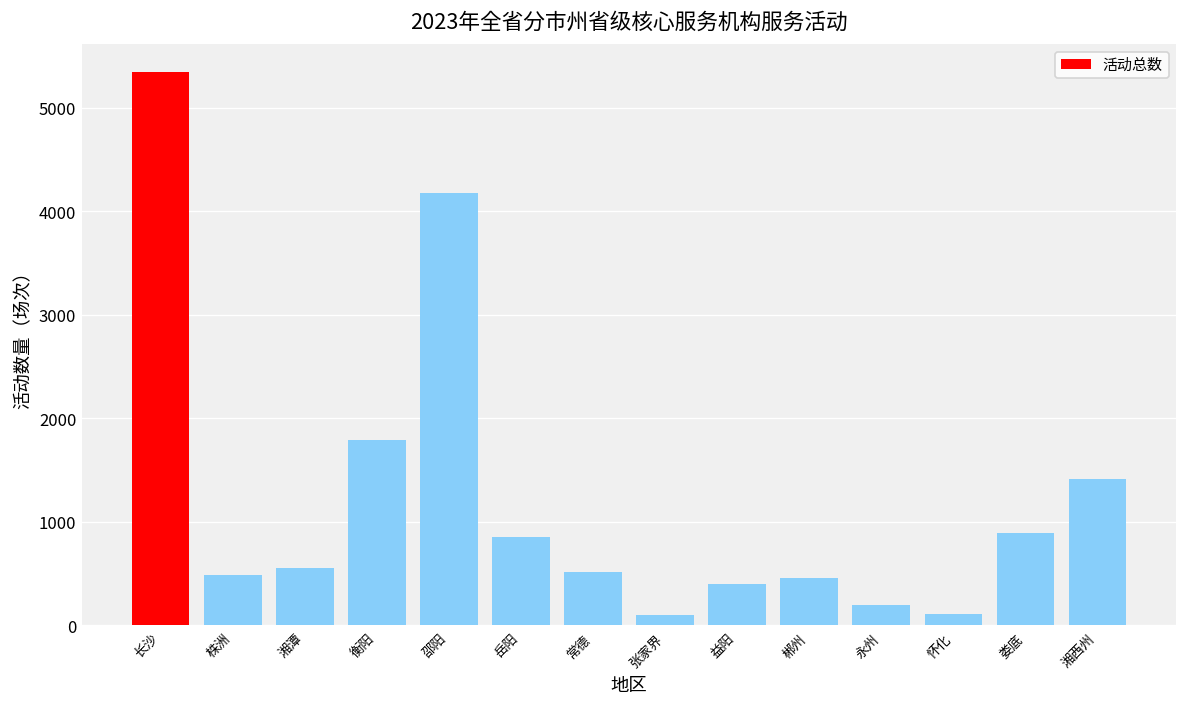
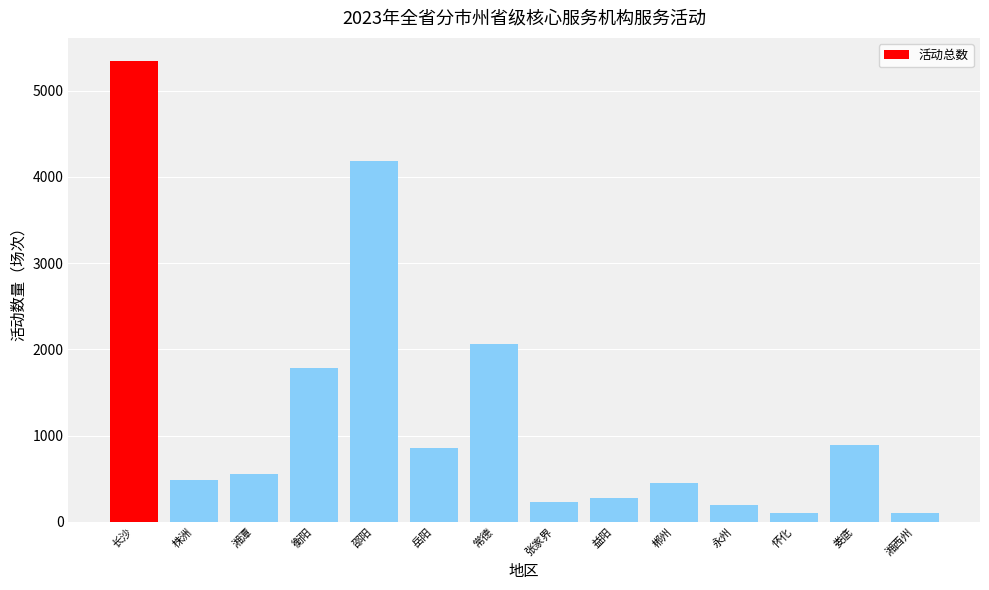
  {
    "长沙": 5300,
    "株洲": 500,
    "湘潭": 600,
    "衡阳": 1800,
    "邵阳": 4200,
    "岳阳": 900,
-   "常德": 500,
-   "张家界": 100,
-   "益阳": 400,
+   "常德": 2100,
+   "张家界": 200,
+   "益阳": 300,
    "郴州": 500,
    "永州": 200,
    "怀化": 100,
    "娄底": 900,
-   "湘西州": 1400
+   "湘西州": 100
  }
